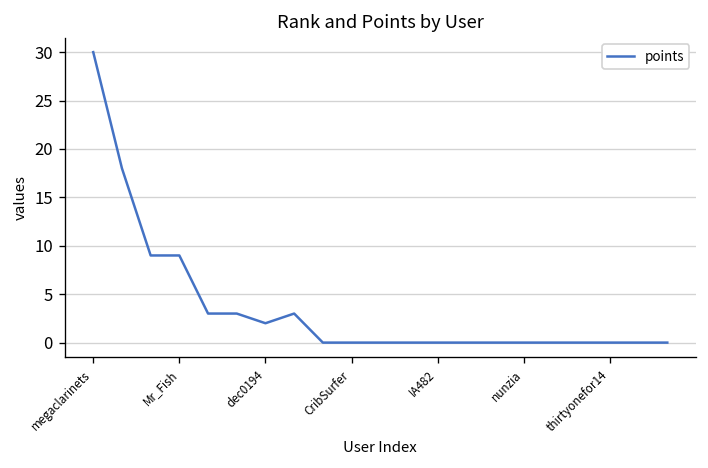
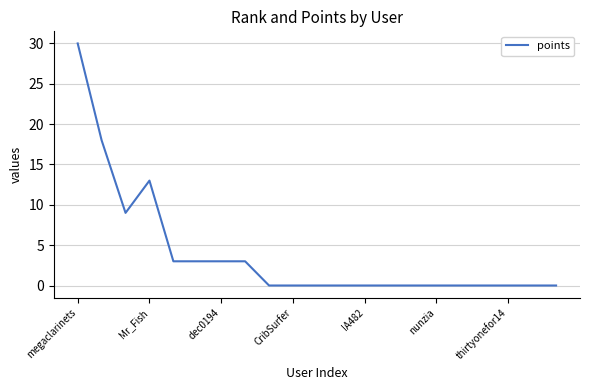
  {
    "megaclarinets": 30,
-   "Mr_Fish": 9,
-   "dec0194": 2,
+   "Mr_Fish": 13,
+   "dec0194": 3,
    "CribSurfer": 0,
    "IA482": 0,
    "nunzia": 0,
    "thirtyonefor14": 0
  }
